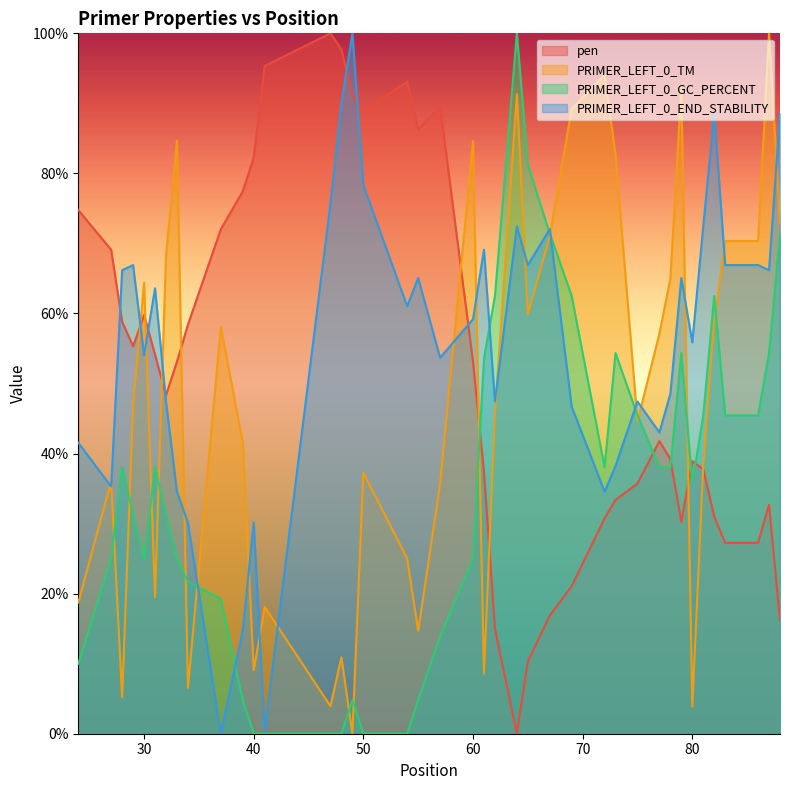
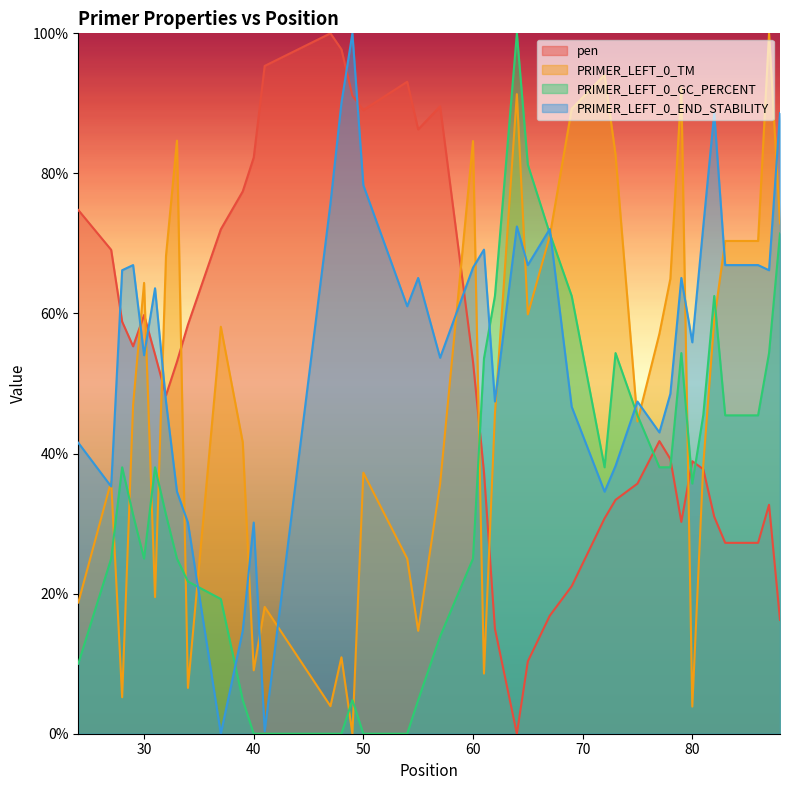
  {
    "pen": {
      "30": "60%",
      "40": "82%",
      "50": "89%",
      "60": "53%",
      "80": "39%"
    },
    "PRIMER_LEFT_0_TM": {
      "30": "64%",
      "40": "9%",
      "50": "37%",
      "60": "85%",
      "80": "4%"
    },
    "PRIMER_LEFT_0_GC_PERCENT": {
      "30": "25%",
      "40": "0%",
      "50": "0%",
      "60": "25%",
      "80": "36%"
    },
    "PRIMER_LEFT_0_END_STABILITY": {
      "30": "54%",
      "40": "30%",
      "50": "78%",
-     "60": "59%",
+     "60": "67%",
      "80": "56%"
    }
  }
